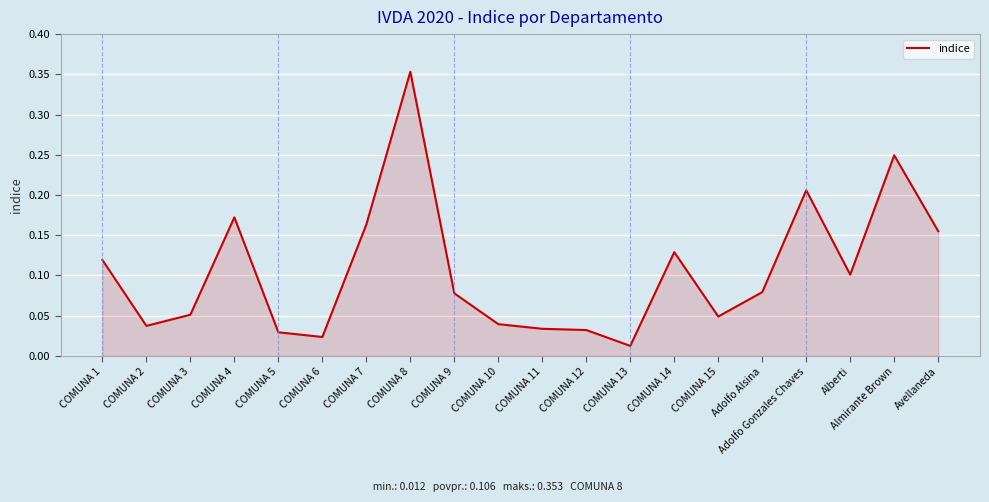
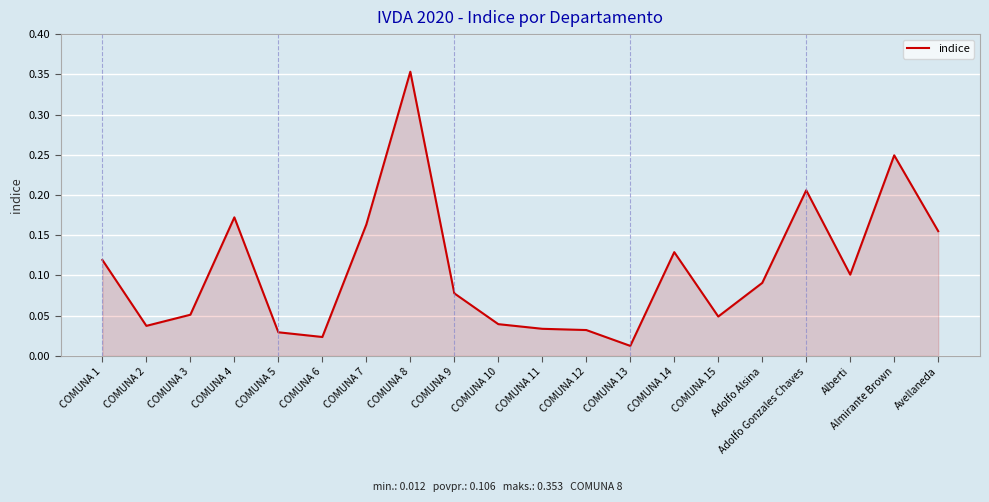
  {
    "COMUNA 1": 0.12,
    "COMUNA 2": 0.04,
    "COMUNA 3": 0.05,
    "COMUNA 4": 0.17,
    "COMUNA 5": 0.03,
    "COMUNA 6": 0.02,
    "COMUNA 7": 0.16,
    "COMUNA 8": 0.35,
    "COMUNA 9": 0.08,
    "COMUNA 10": 0.04,
    "COMUNA 11": 0.03,
    "COMUNA 12": 0.03,
    "COMUNA 13": 0.01,
    "COMUNA 14": 0.13,
    "COMUNA 15": 0.05,
-   "Adolfo Alsina": 0.08,
+   "Adolfo Alsina": 0.09,
    "Adolfo Gonzales Chaves": 0.21,
    "Alberti": 0.10,
    "Almirante Brown": 0.25,
    "Avellaneda": 0.16
  }
